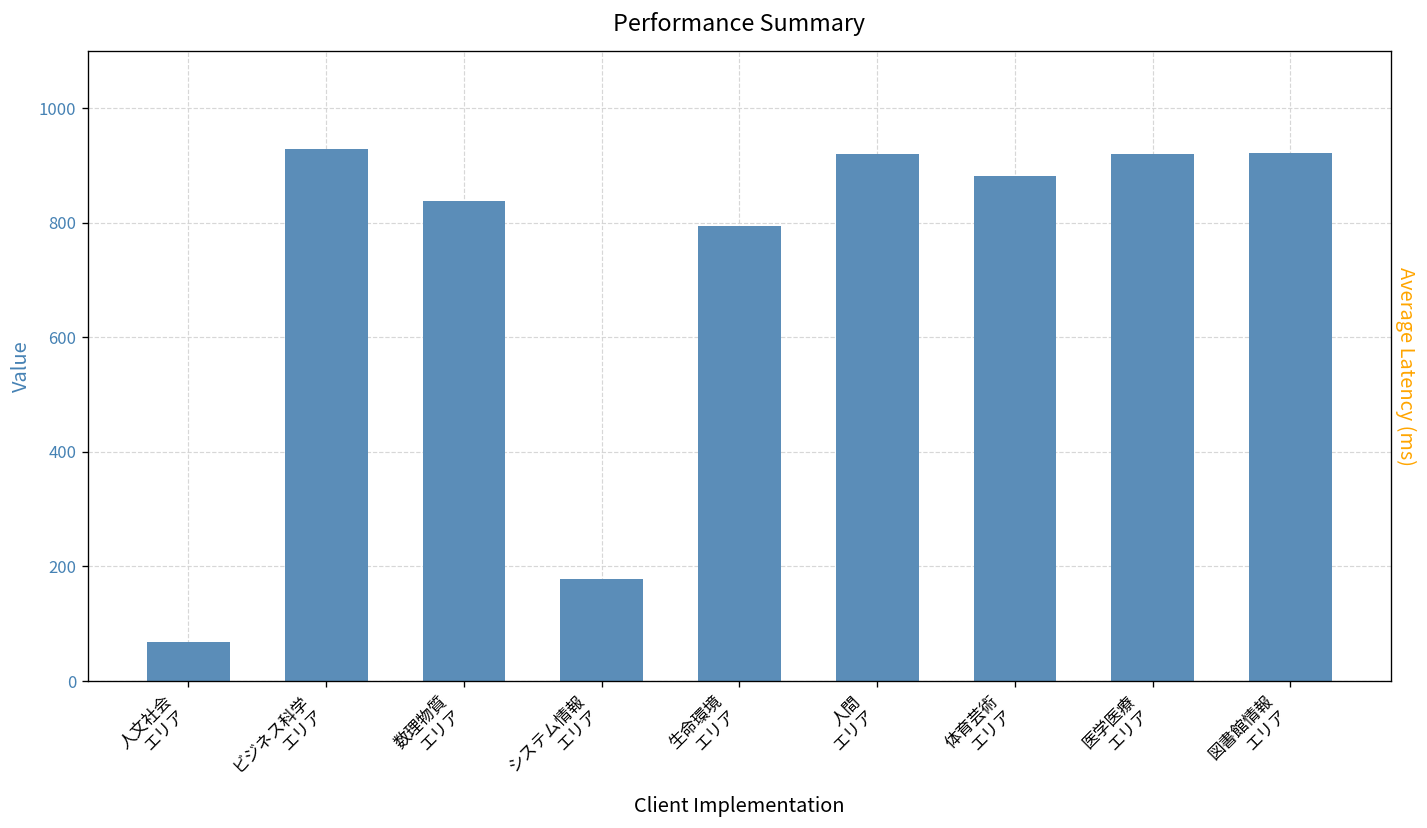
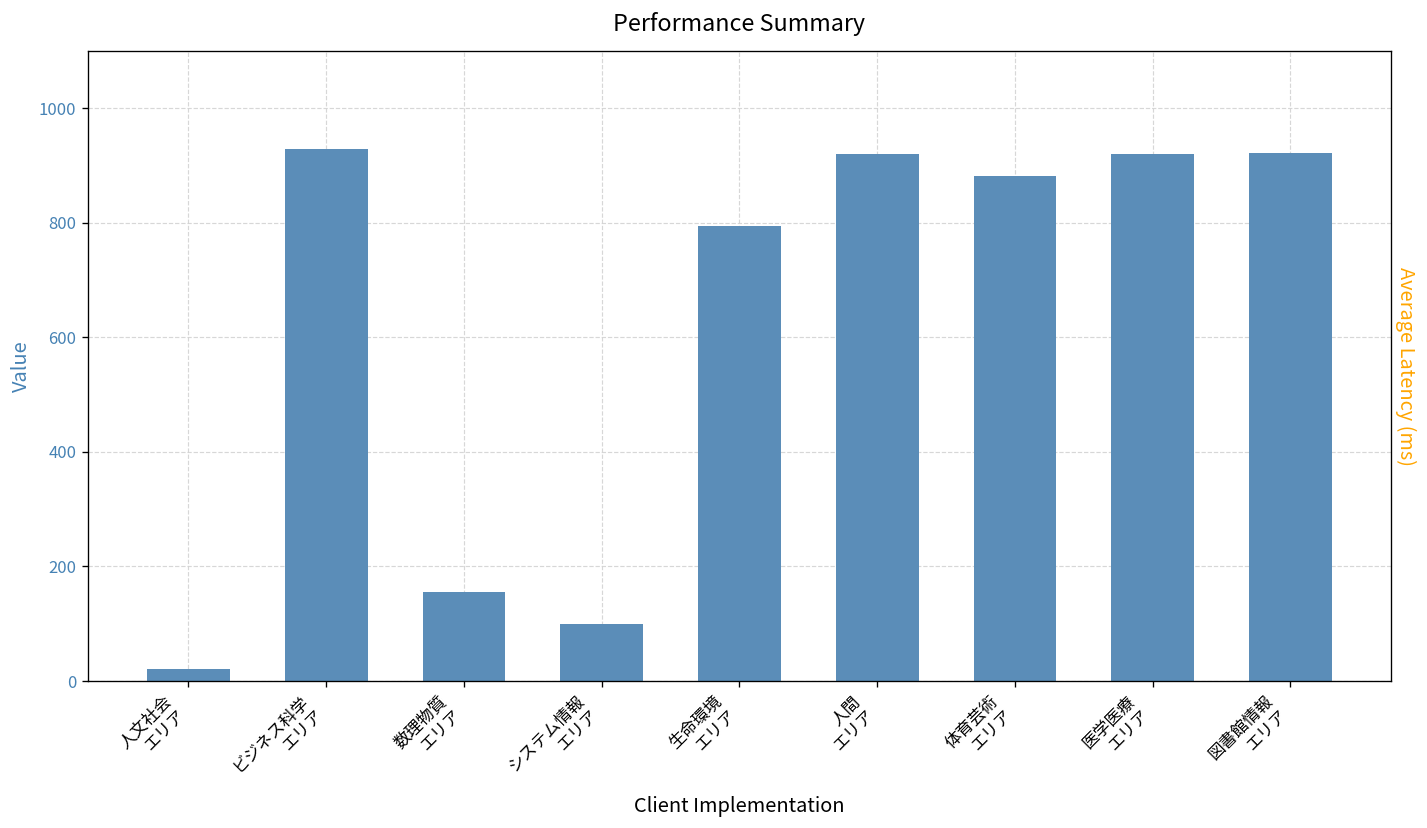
  {
-   "人文社会 エリア": 70,
+   "人文社会 エリア": 20,
    "ビジネス科学 エリア": 930,
-   "数理物質 エリア": 840,
-   "システム情報 エリア": 180,
+   "数理物質 エリア": 160,
+   "システム情報 エリア": 100,
    "生命環境 エリア": 790,
    "人間 エリア": 920,
    "体育芸術 エリア": 880,
    "医学医療 エリア": 920,
    "図書館情報 エリア": 920
  }
